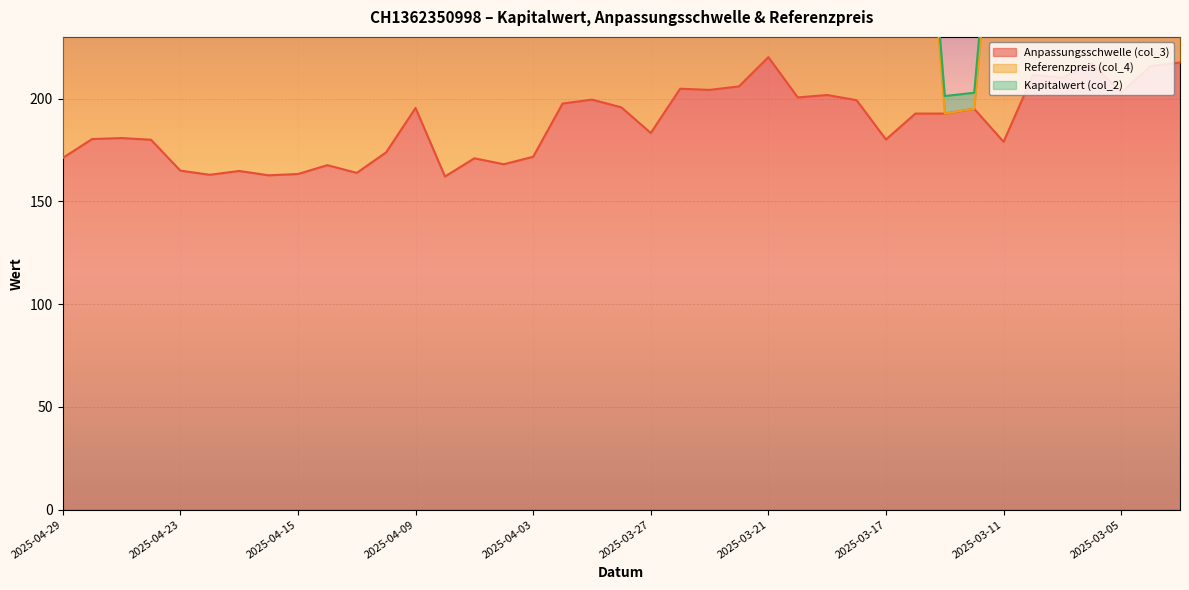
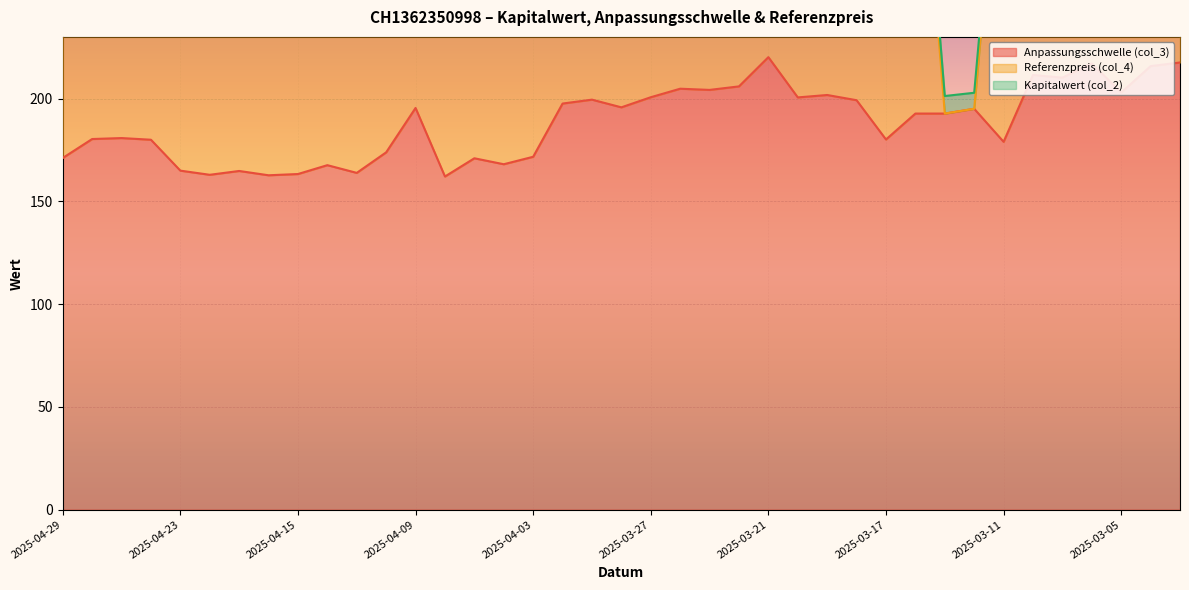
  {
    "Anpassungsschwelle (col_3)": {
      "2025-04-29": 171,
      "2025-04-23": 165,
      "2025-04-15": 163,
      "2025-04-09": 195,
      "2025-04-03": 172,
-     "2025-03-27": 183,
+     "2025-03-27": 201,
      "2025-03-21": 220,
      "2025-03-17": 180,
      "2025-03-11": 179
    }
  }
